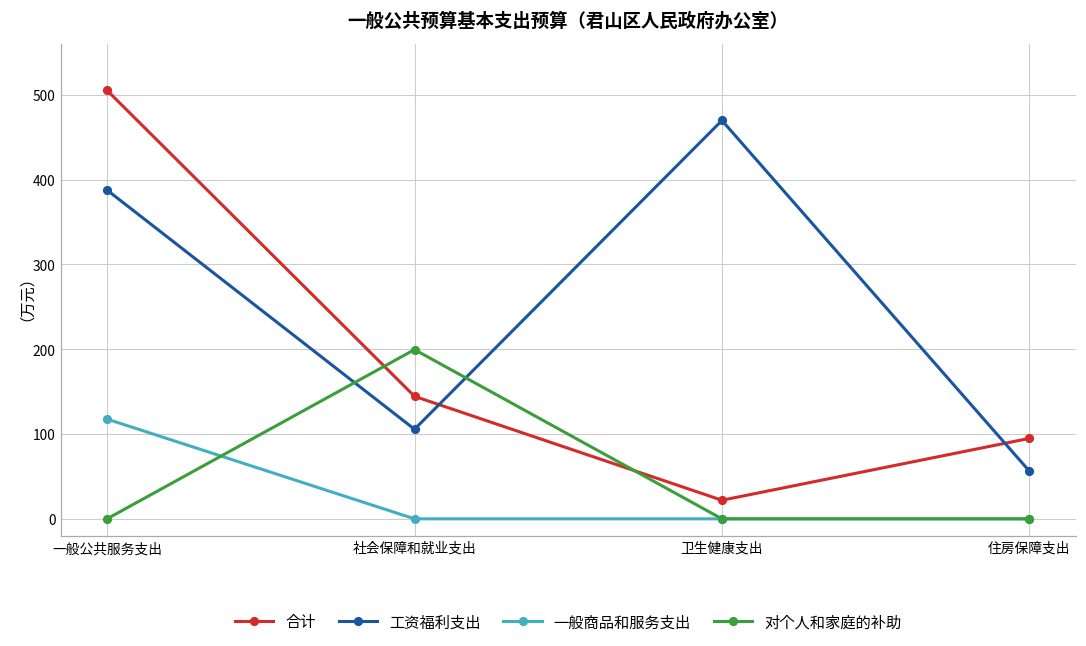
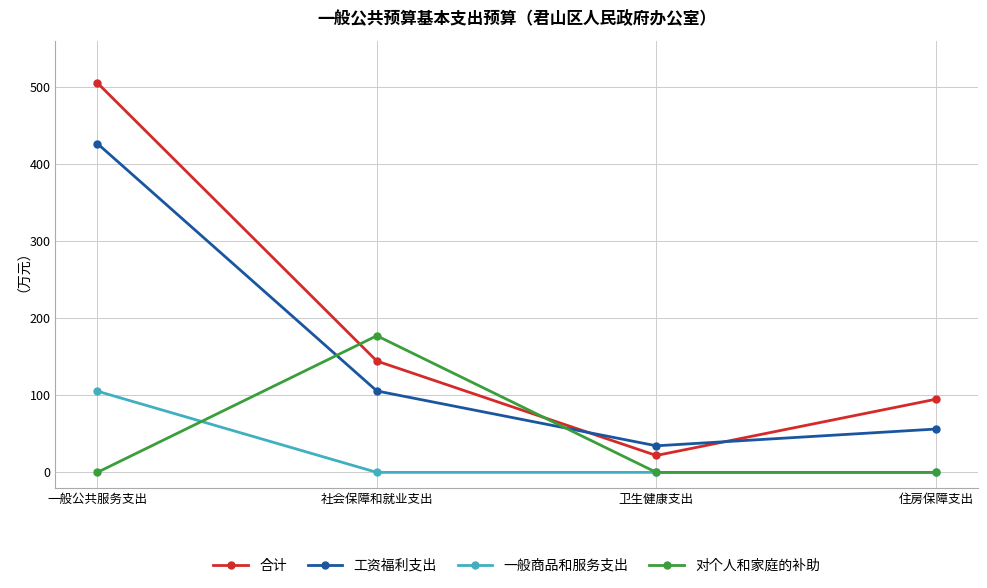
  {
    "合计": {
      "一般公共服务支出": 510,
      "社会保障和就业支出": 140,
      "卫生健康支出": 20,
      "住房保障支出": 90
    },
    "工资福利支出": {
-     "一般公共服务支出": 390,
+     "一般公共服务支出": 430,
      "社会保障和就业支出": 110,
-     "卫生健康支出": 470,
+     "卫生健康支出": 30,
      "住房保障支出": 60
    },
    "一般商品和服务支出": {
-     "一般公共服务支出": 120,
+     "一般公共服务支出": 110,
      "社会保障和就业支出": 0
    },
    "对个人和家庭的补助": {
      "一般公共服务支出": 0,
-     "社会保障和就业支出": 200
+     "社会保障和就业支出": 180
    }
  }
